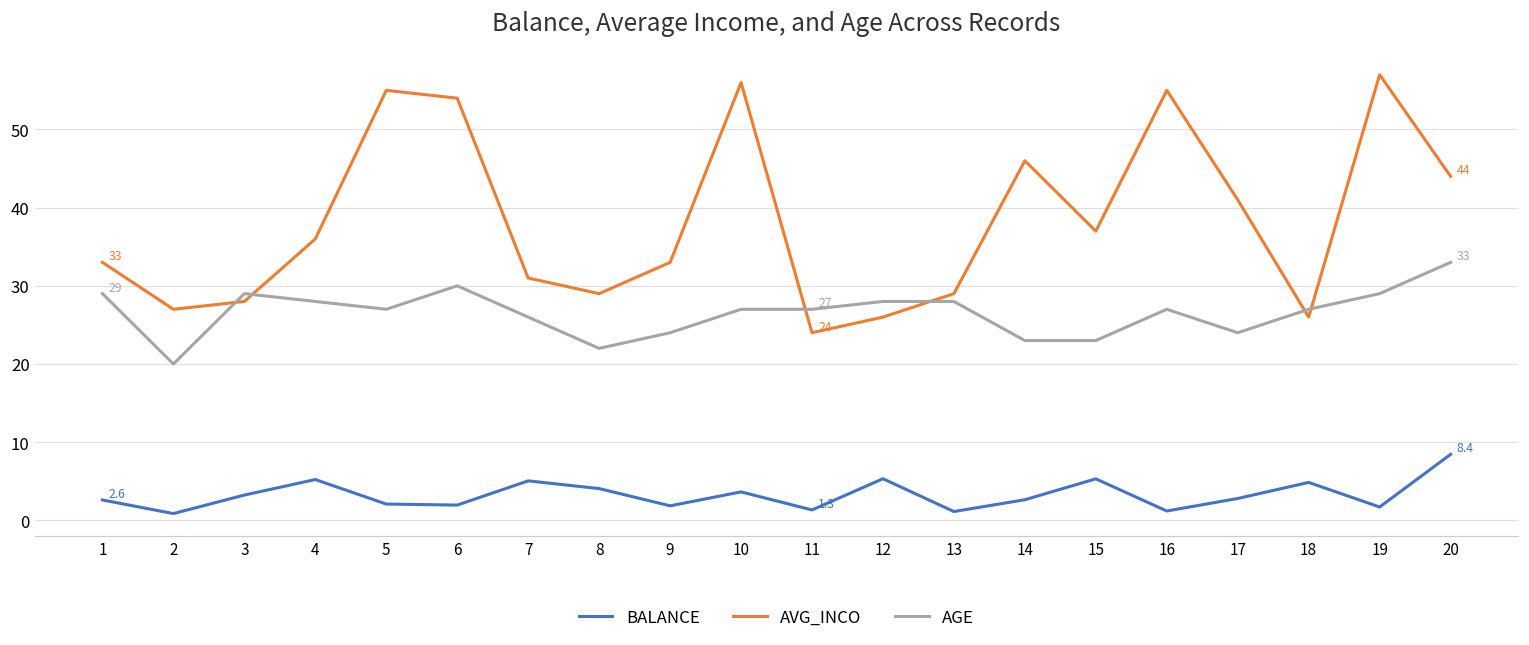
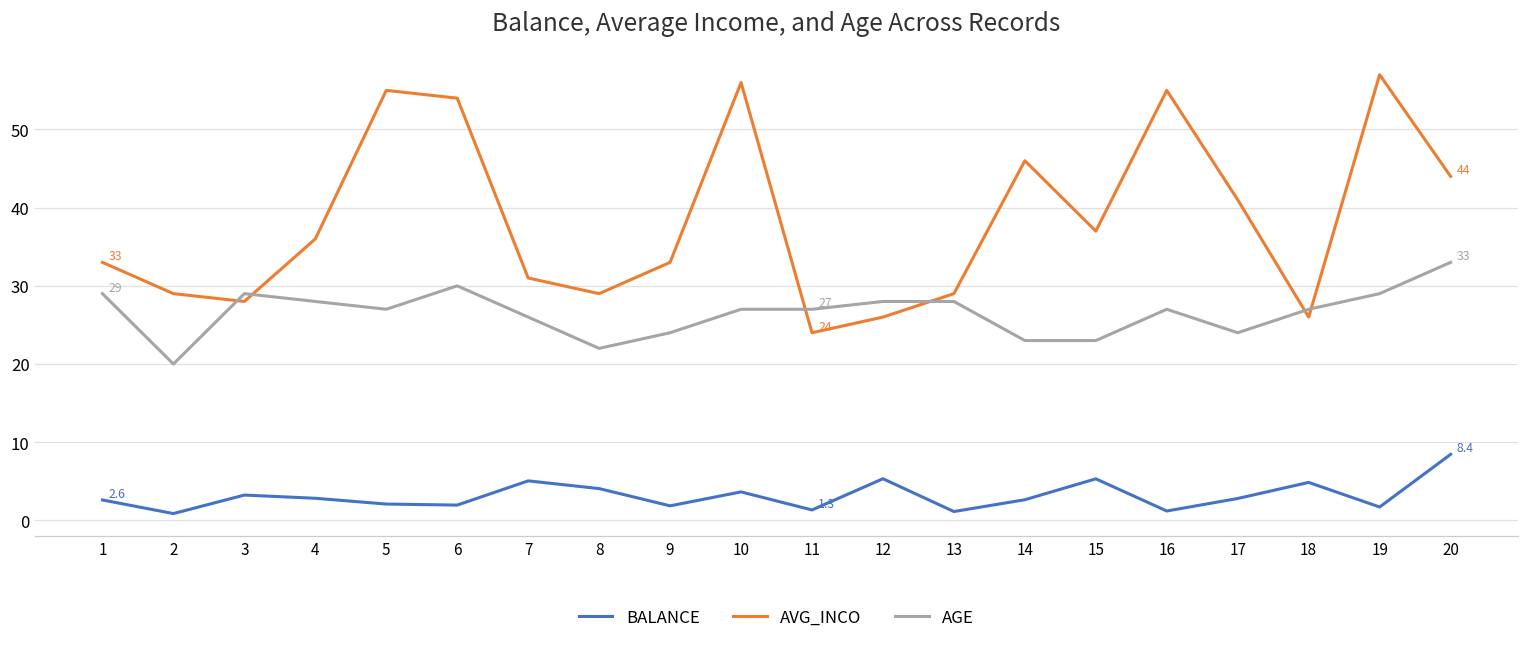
  {
    "BALANCE": {
      "2": 1,
      "3": 3,
-     "4": 5,
+     "4": 3,
      "5": 2,
      "6": 2,
      "7": 5,
      "8": 4,
      "9": 2,
      "10": 4,
      "12": 5,
      "13": 1,
      "14": 3,
      "15": 5,
      "16": 1,
      "17": 3,
      "18": 5,
      "19": 2
    },
    "AVG_INCO": {
-     "2": 27,
+     "2": 29,
      "3": 28,
      "4": 36,
      "5": 55,
      "6": 54,
      "7": 31,
      "8": 29,
      "9": 33,
      "10": 56,
      "12": 26,
      "13": 29,
      "14": 46,
      "15": 37,
      "16": 55,
      "17": 41,
      "18": 26,
      "19": 57
    },
    "AGE": {
      "1": 29,
      "11": 27,
      "20": 33
    }
  }
